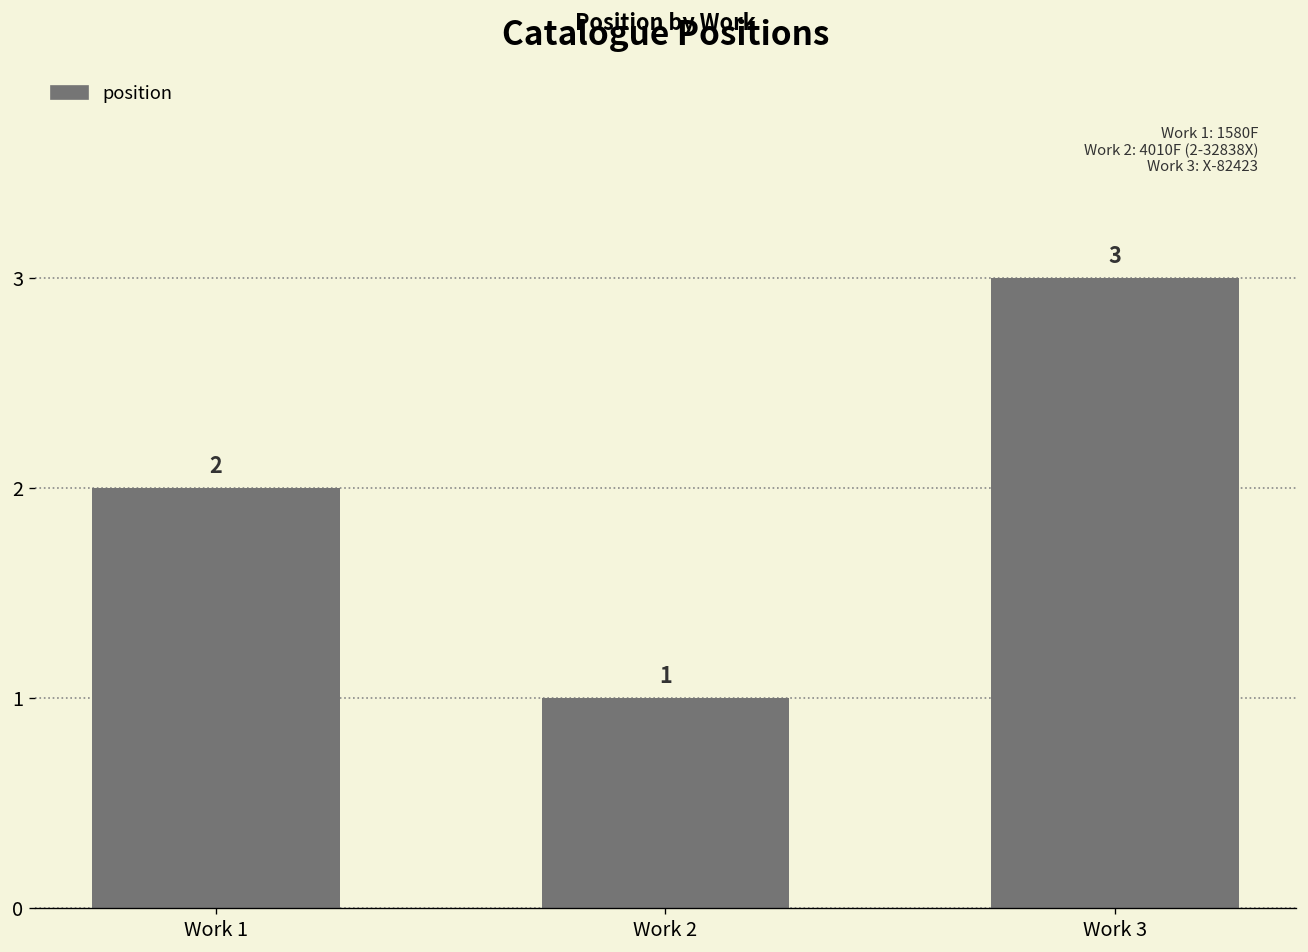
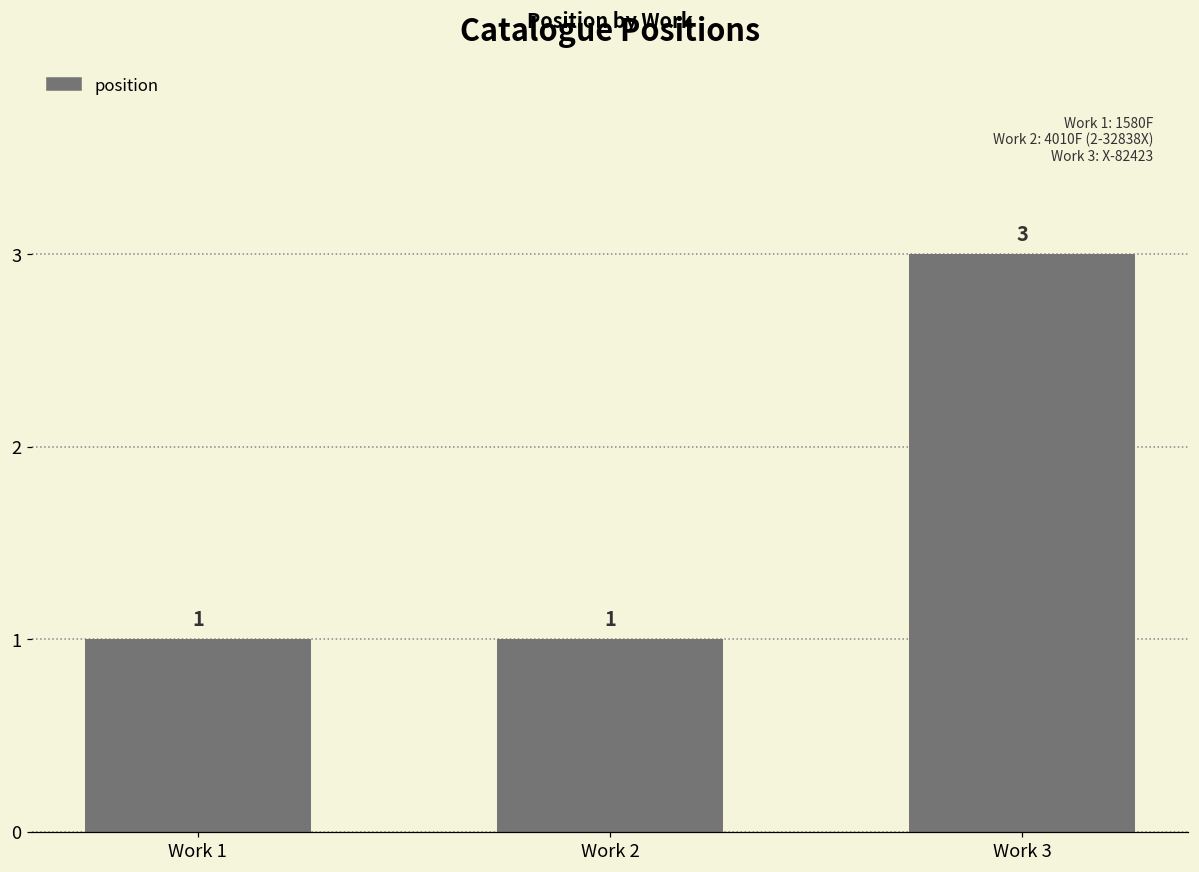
  {
-   "Work 1": 2,
+   "Work 1": 1,
    "Work 2": 1,
    "Work 3": 3
  }
